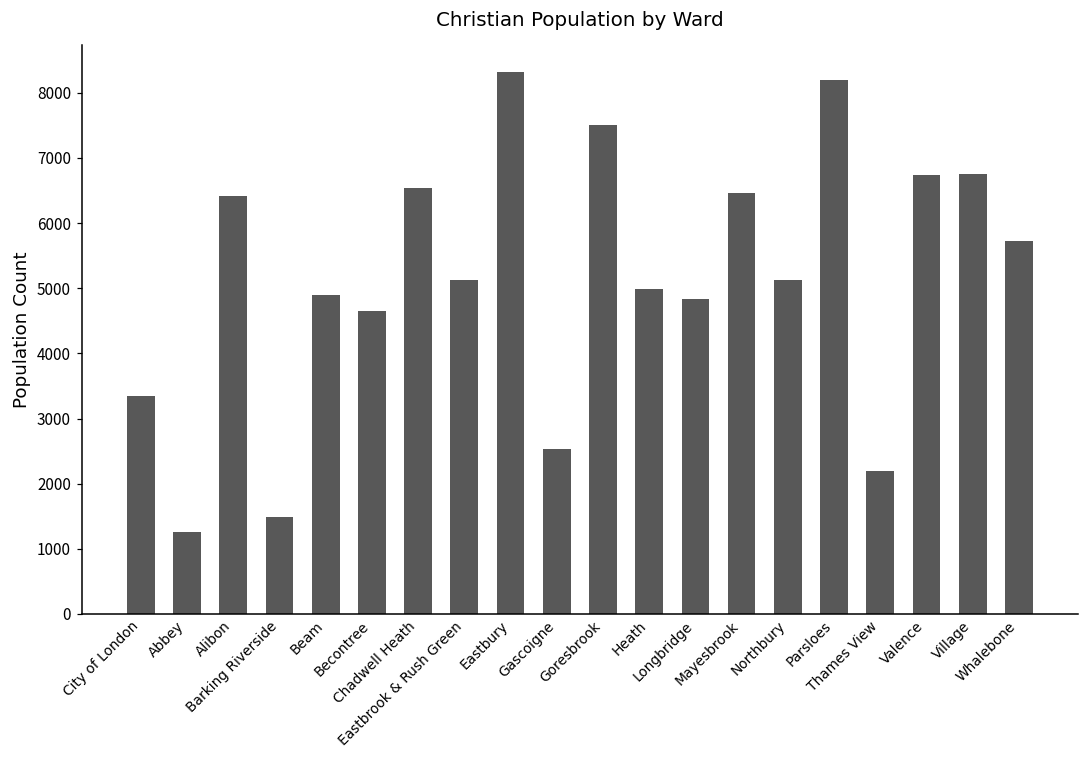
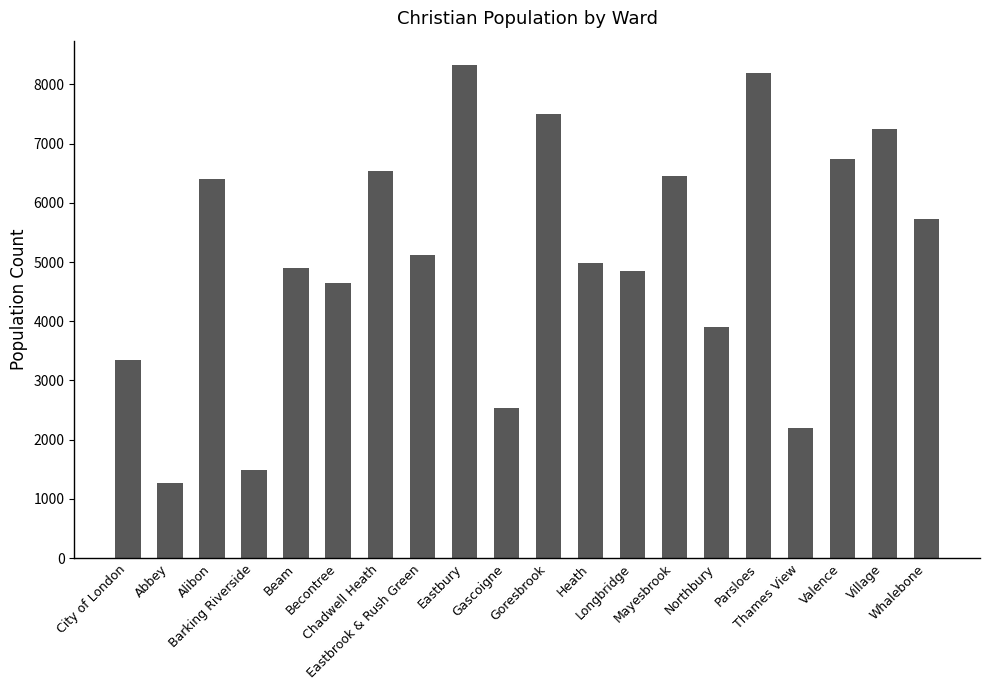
  {
    "City of London": 3300,
    "Abbey": 1300,
    "Alibon": 6400,
    "Barking Riverside": 1500,
    "Beam": 4900,
    "Becontree": 4700,
    "Chadwell Heath": 6500,
    "Eastbrook & Rush Green": 5100,
    "Eastbury": 8300,
    "Gascoigne": 2500,
    "Goresbrook": 7500,
    "Heath": 5000,
    "Longbridge": 4800,
    "Mayesbrook": 6500,
-   "Northbury": 5100,
+   "Northbury": 3900,
    "Parsloes": 8200,
    "Thames View": 2200,
    "Valence": 6700,
-   "Village": 6700,
+   "Village": 7200,
    "Whalebone": 5700
  }
